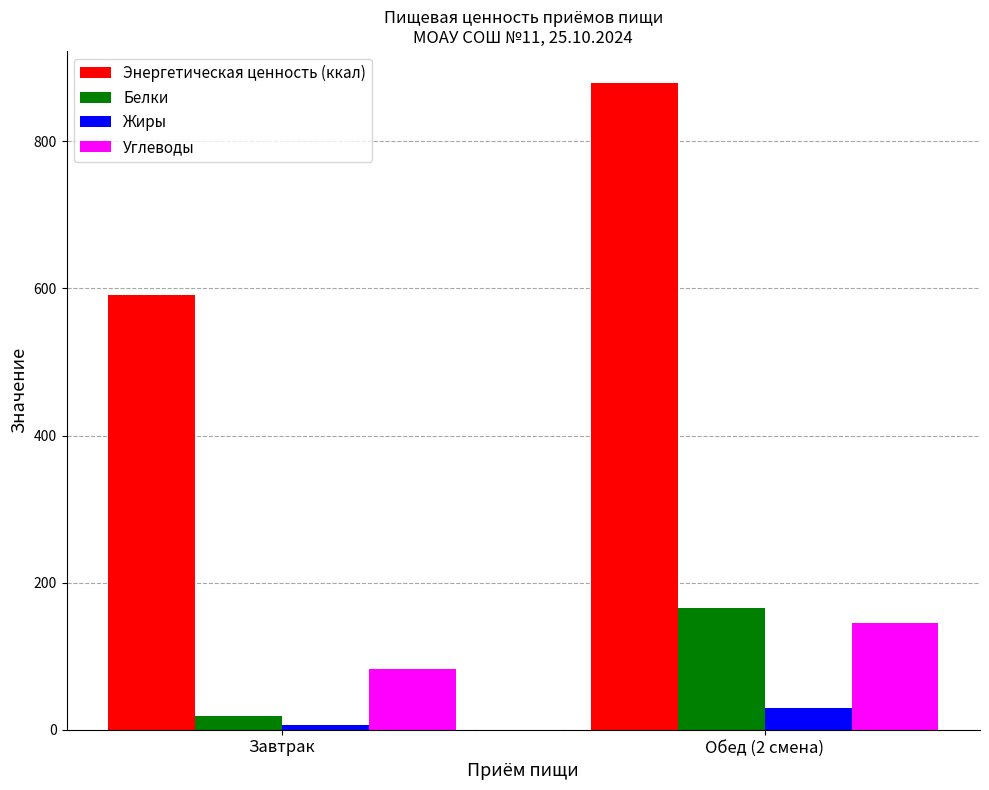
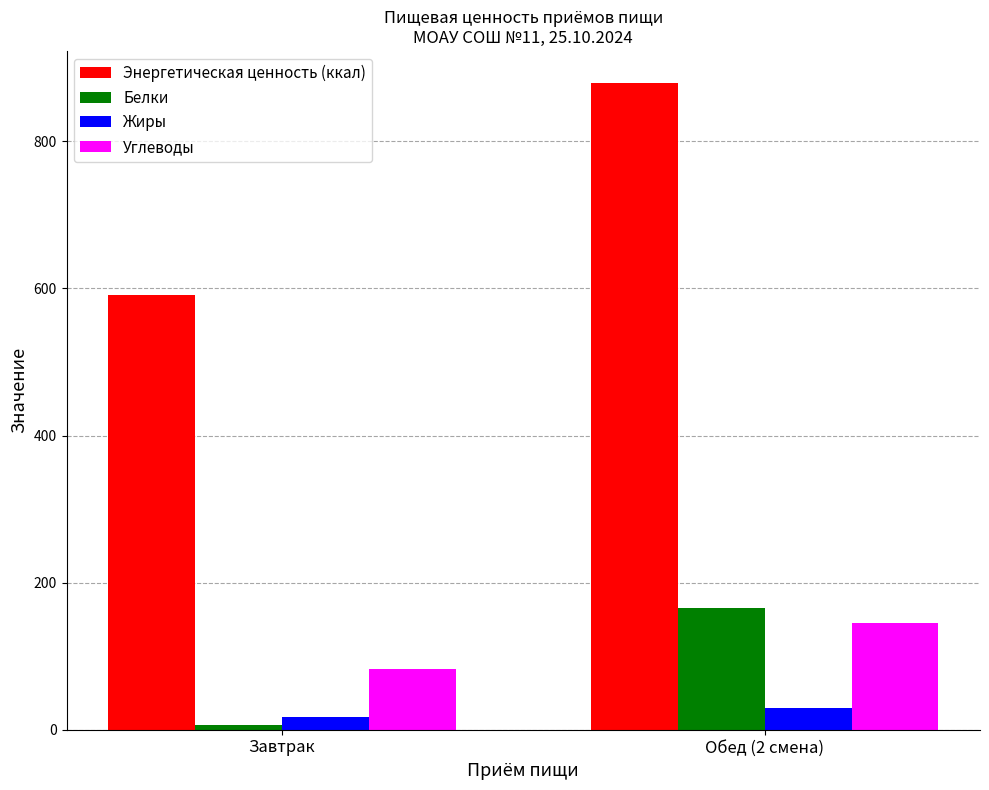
  {
    "Энергетическая ценность (ккал)": {
      "Завтрак": 590,
      "Обед (2 смена)": 880
    },
    "Белки": {
-     "Завтрак": 20,
+     "Завтрак": 10,
      "Обед (2 смена)": 160
    },
    "Жиры": {
-     "Завтрак": 10,
+     "Завтрак": 20,
      "Обед (2 смена)": 30
    },
    "Углеводы": {
      "Завтрак": 80,
      "Обед (2 смена)": 150
    }
  }
